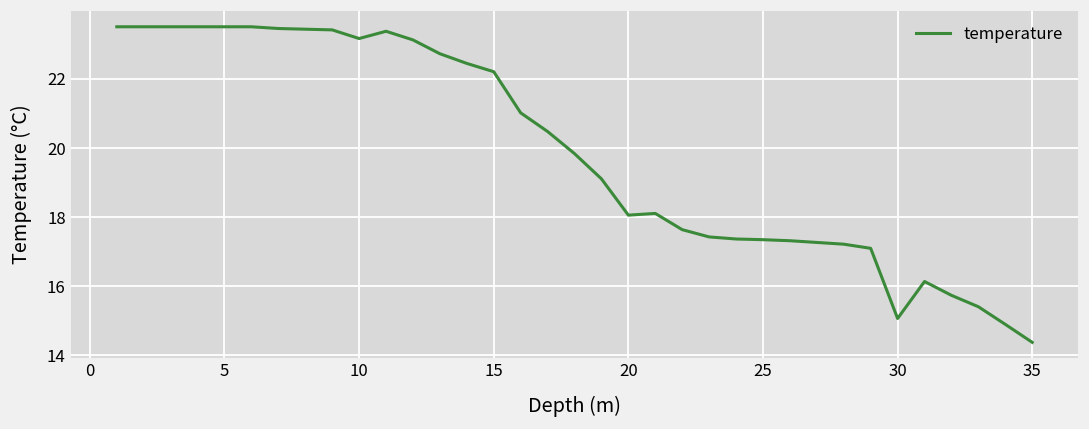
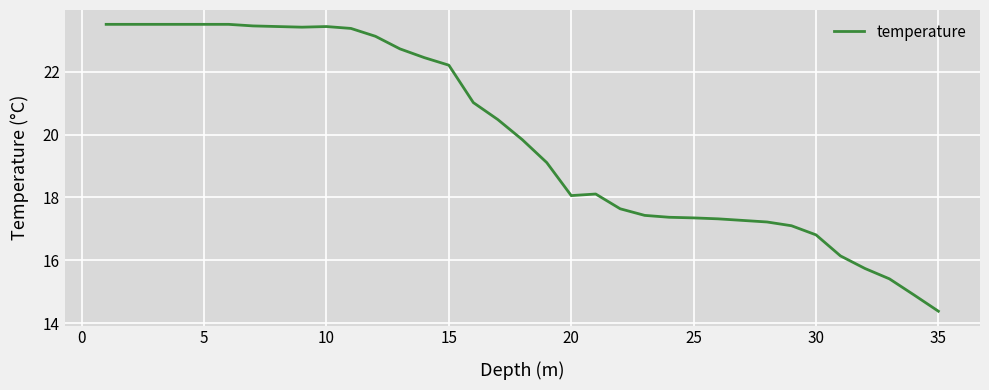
  {
    "5": 23.5,
-   "10": 23.2,
+   "10": 23.4,
    "15": 22.2,
    "20": 18.1,
    "25": 17.4,
-   "30": 15.1,
+   "30": 16.8,
    "35": 14.4
  }
